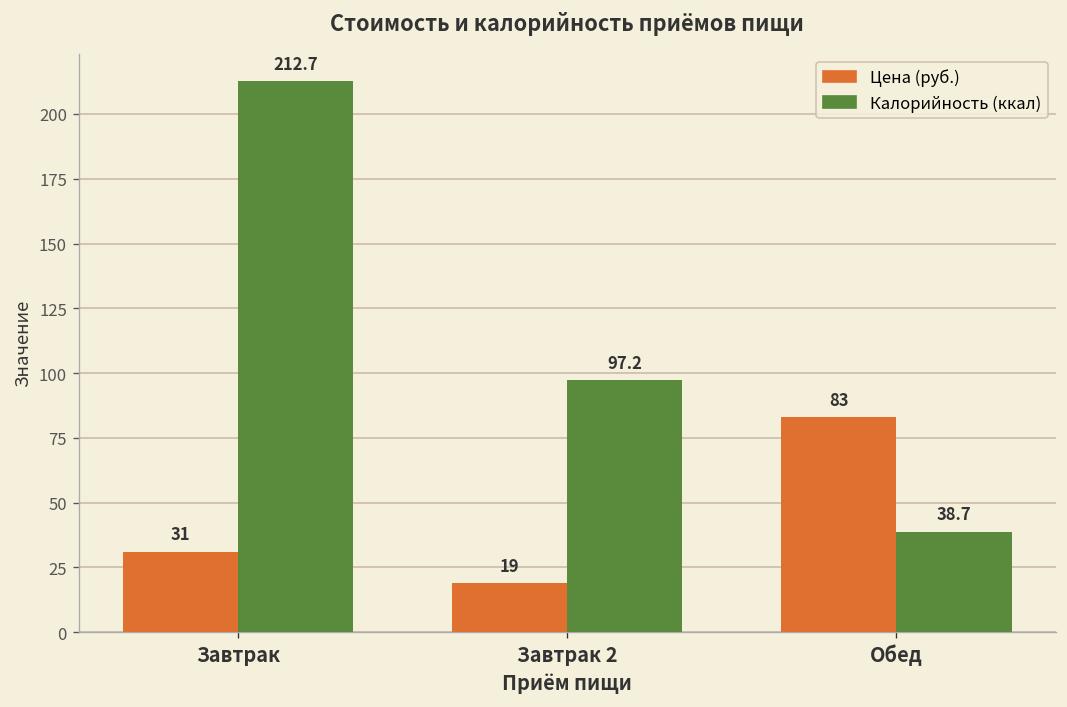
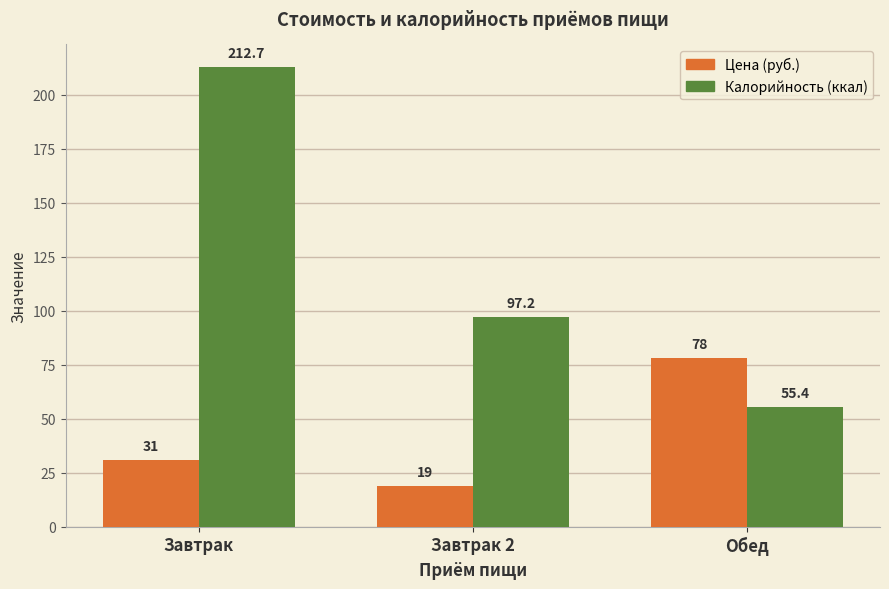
  {
    "Цена (руб.)": {
      "Завтрак": 31,
      "Завтрак 2": 19,
-     "Обед": 83
+     "Обед": 78
    },
    "Калорийность (ккал)": {
      "Завтрак": 212.7,
      "Завтрак 2": 97.2,
-     "Обед": 38.7
+     "Обед": 55.4
    }
  }
